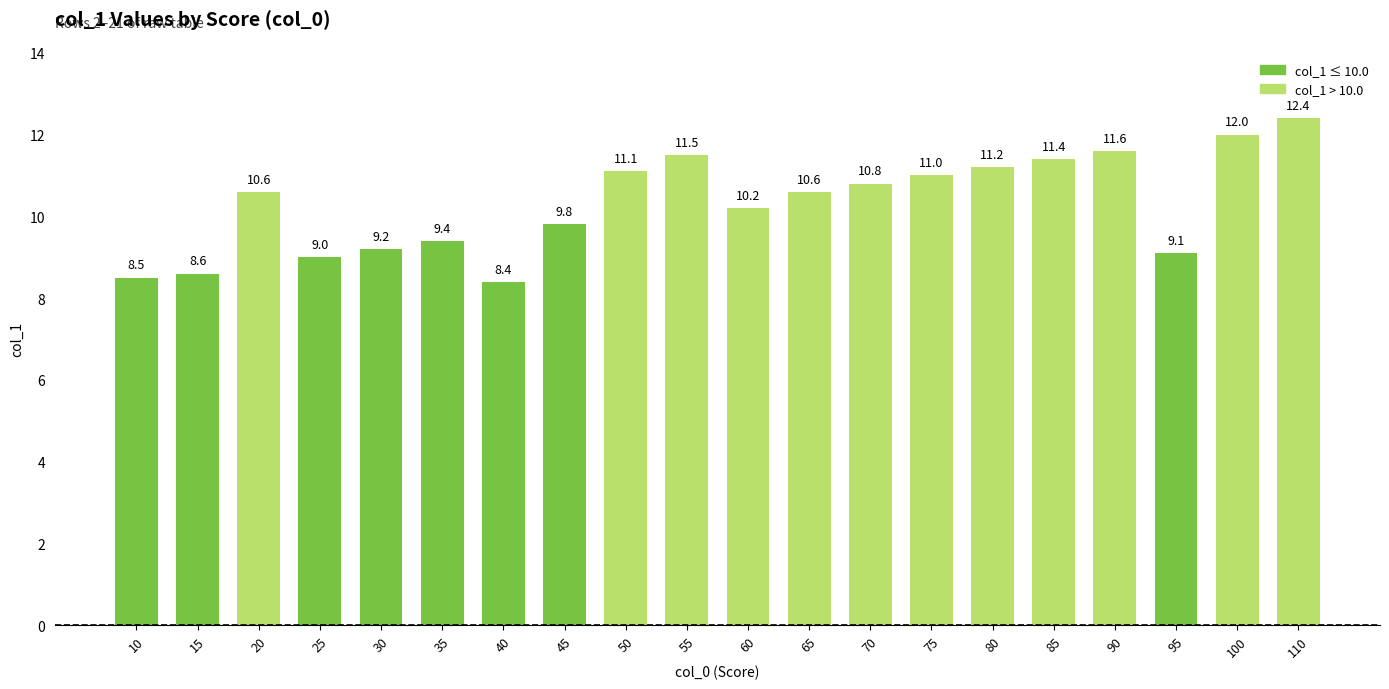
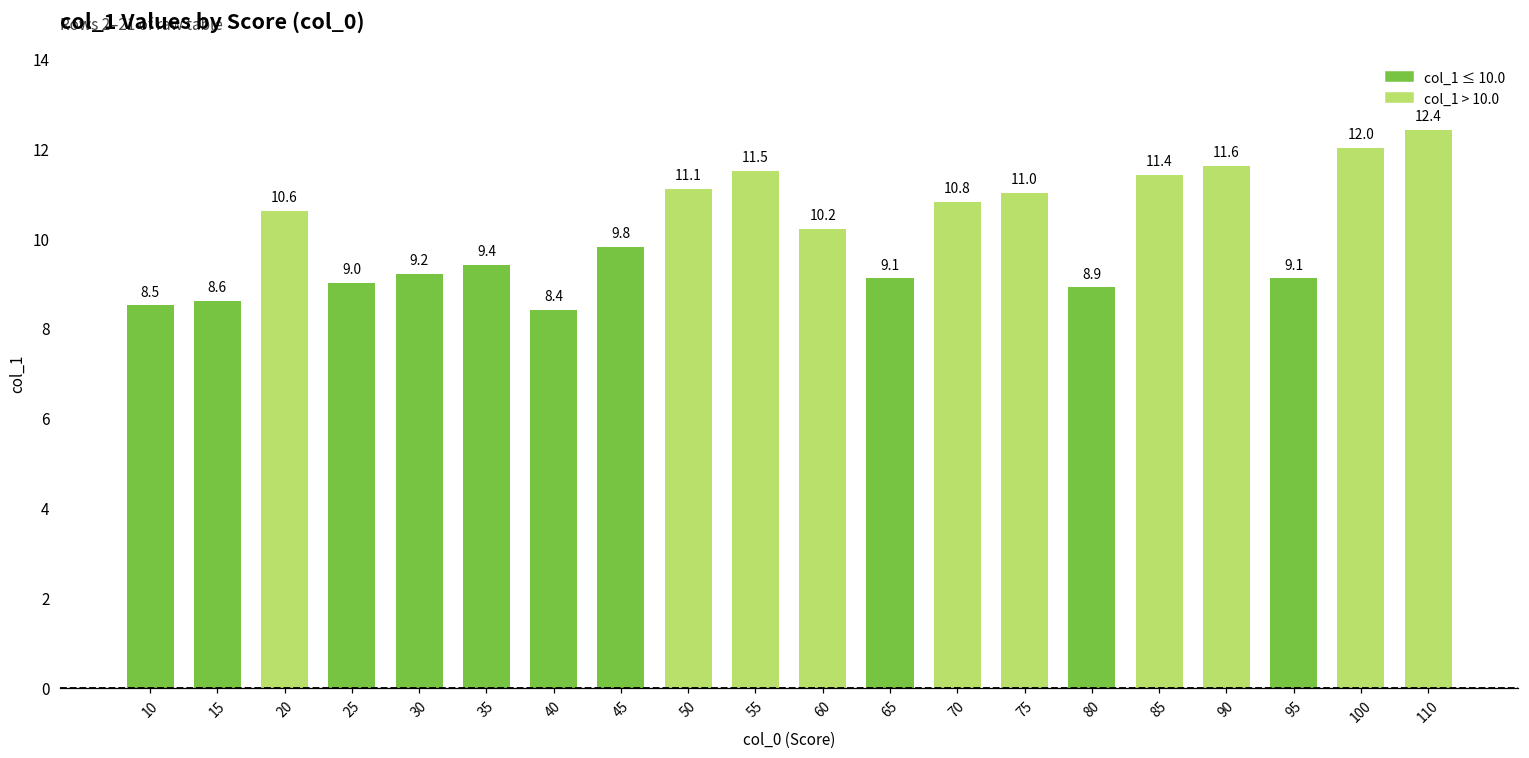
  {
    "10": 8.5,
    "15": 8.6,
    "20": 10.6,
    "25": 9.0,
    "30": 9.2,
    "35": 9.4,
    "40": 8.4,
    "45": 9.8,
    "50": 11.1,
    "55": 11.5,
    "60": 10.2,
-   "65": 10.6,
+   "65": 9.1,
    "70": 10.8,
    "75": 11.0,
-   "80": 11.2,
+   "80": 8.9,
    "85": 11.4,
    "90": 11.6,
    "95": 9.1,
    "100": 12.0,
    "110": 12.4
  }
